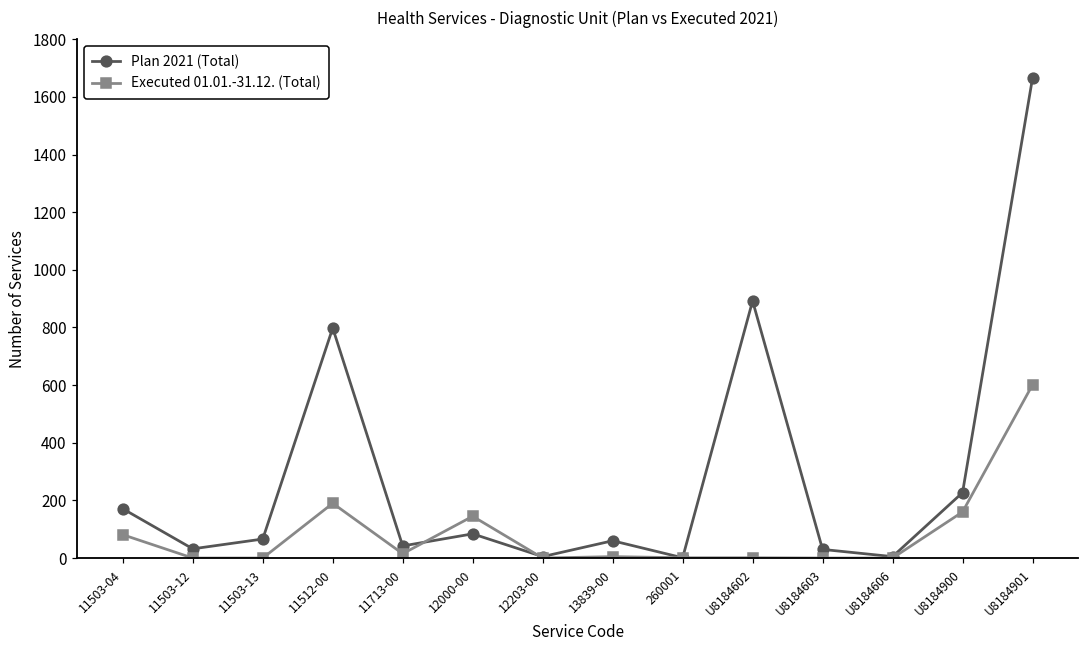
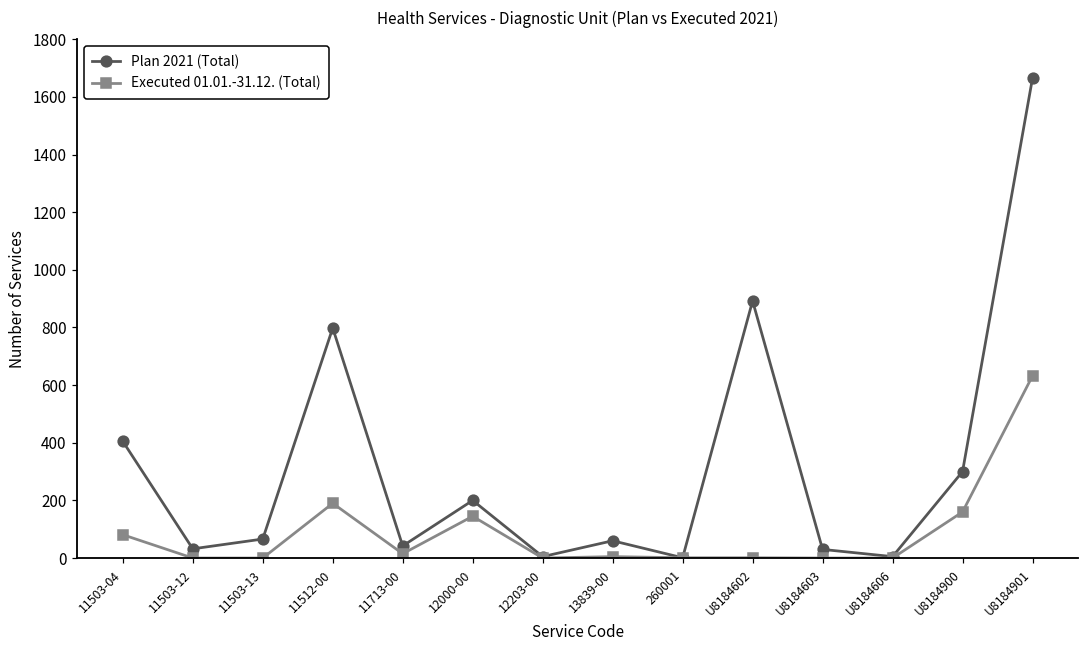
  {
    "Plan 2021 (Total)": {
-     "11503-04": 170,
+     "11503-04": 410,
      "11503-12": 30,
      "11503-13": 70,
      "11512-00": 800,
      "11713-00": 40,
-     "12000-00": 80,
+     "12000-00": 200,
      "13839-00": 60,
      "U8184602": 890,
      "U8184603": 30,
-     "U8184900": 230,
+     "U8184900": 300,
      "U8184901": 1670
    },
    "Executed 01.01.-31.12. (Total)": {
      "11503-04": 80,
      "11503-12": 0,
      "11503-13": 0,
      "11512-00": 190,
      "11713-00": 20,
      "12000-00": 150,
      "13839-00": 10,
      "U8184602": 0,
      "U8184603": 0,
      "U8184900": 160,
-     "U8184901": 600
+     "U8184901": 630
    }
  }
